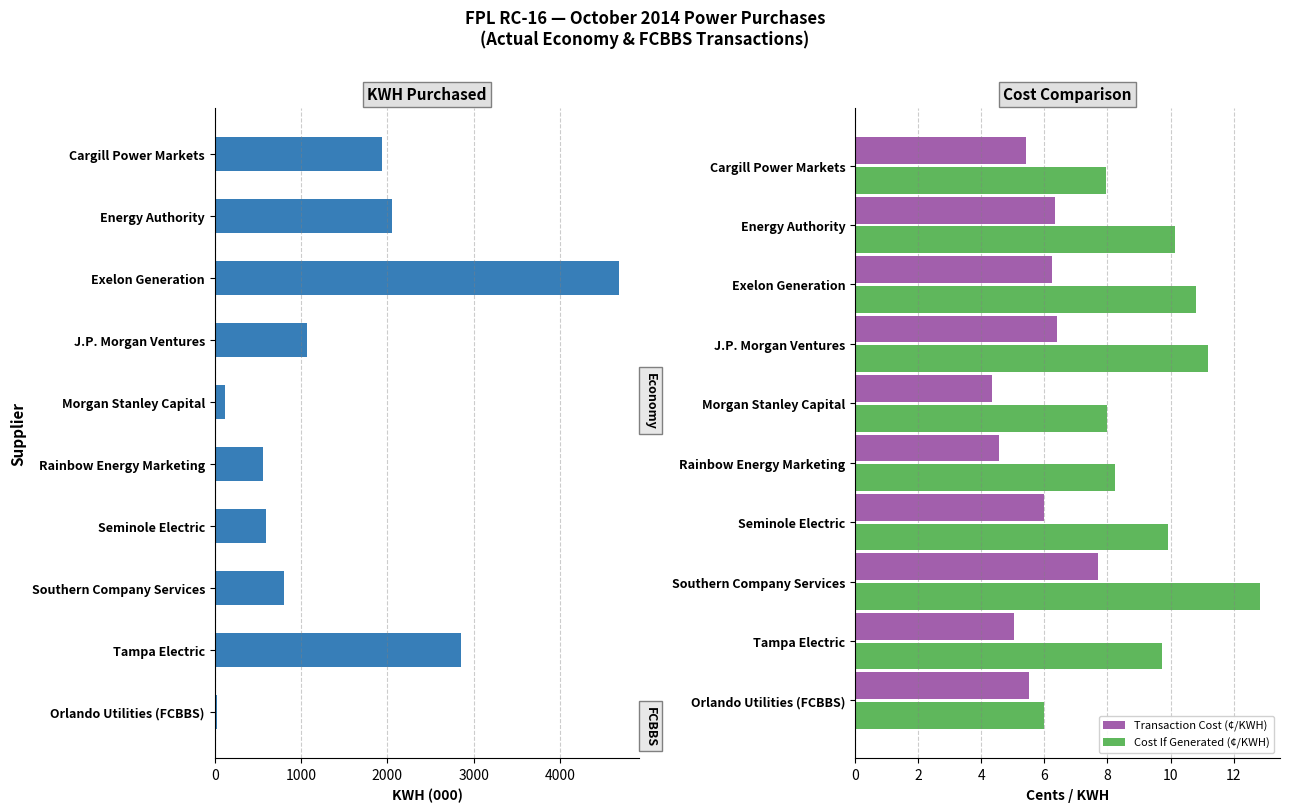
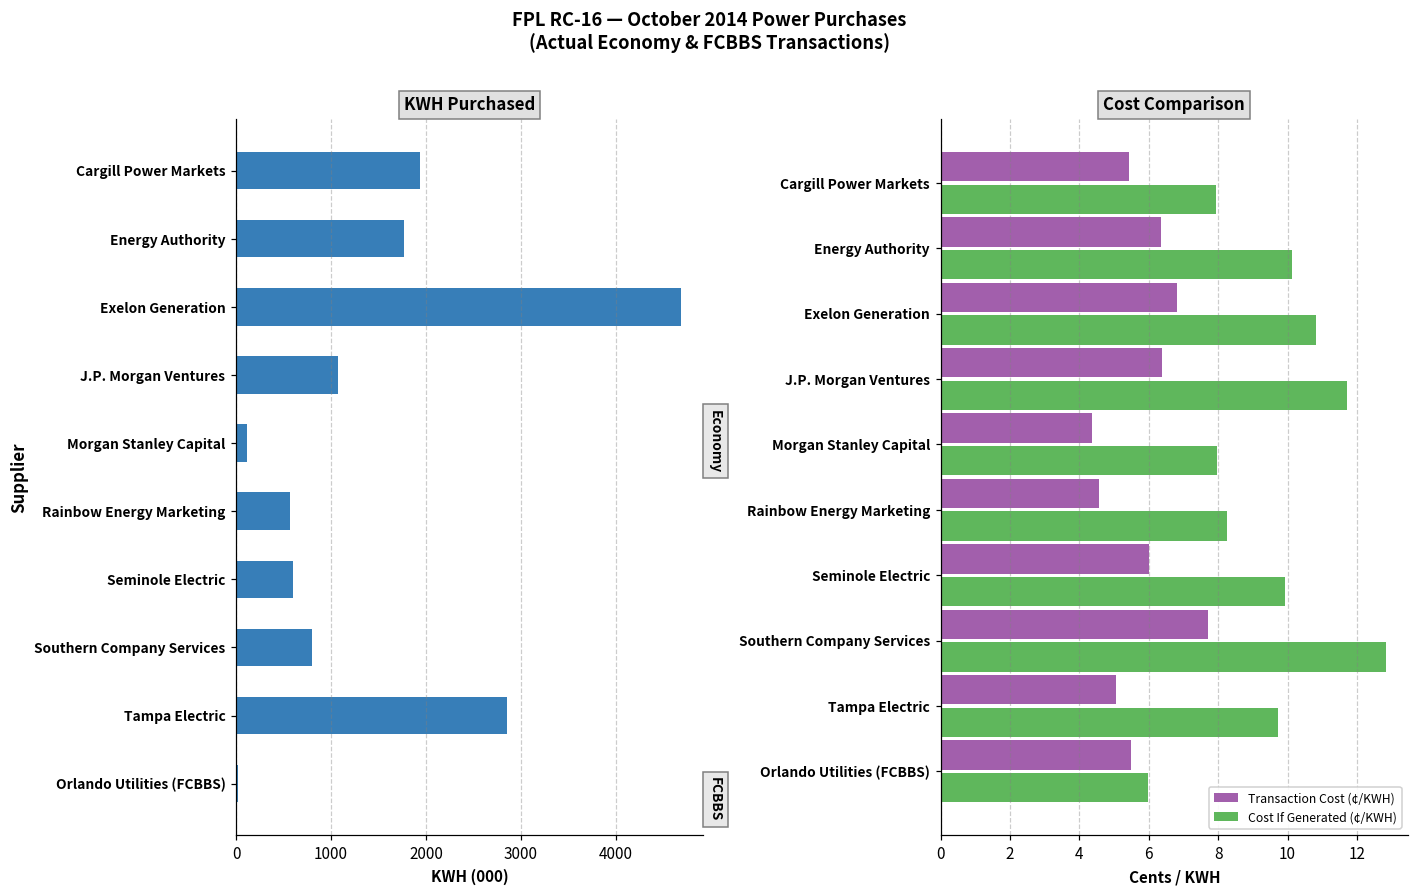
  {
    "KWH Purchased": {
      "Cargill Power Markets": 1900,
-     "Energy Authority": 2100,
+     "Energy Authority": 1800,
      "Exelon Generation": 4700,
      "J.P. Morgan Ventures": 1100,
      "Morgan Stanley Capital": 100,
      "Rainbow Energy Marketing": 600,
      "Seminole Electric": 600,
      "Southern Company Services": 800,
      "Tampa Electric": 2900
    },
    "Cost Comparison": {
      "Transaction Cost (¢/KWH)": {
        "Cargill Power Markets": 5.4,
        "Energy Authority": 6.4,
-       "Exelon Generation": 6.2,
+       "Exelon Generation": 6.8,
        "J.P. Morgan Ventures": 6.4,
        "Morgan Stanley Capital": 4.4,
        "Rainbow Energy Marketing": 4.6,
        "Seminole Electric": 6.0,
        "Southern Company Services": 7.7,
        "Tampa Electric": 5.0,
        "Orlando Utilities (FCBBS)": 5.5
      },
      "Cost If Generated (¢/KWH)": {
        "Cargill Power Markets": 8.0,
        "Energy Authority": 10.1,
        "Exelon Generation": 10.8,
-       "J.P. Morgan Ventures": 11.2,
+       "J.P. Morgan Ventures": 11.7,
        "Morgan Stanley Capital": 8.0,
        "Rainbow Energy Marketing": 8.2,
        "Seminole Electric": 9.9,
        "Southern Company Services": 12.8,
        "Tampa Electric": 9.7,
        "Orlando Utilities (FCBBS)": 6.0
      }
    }
  }
